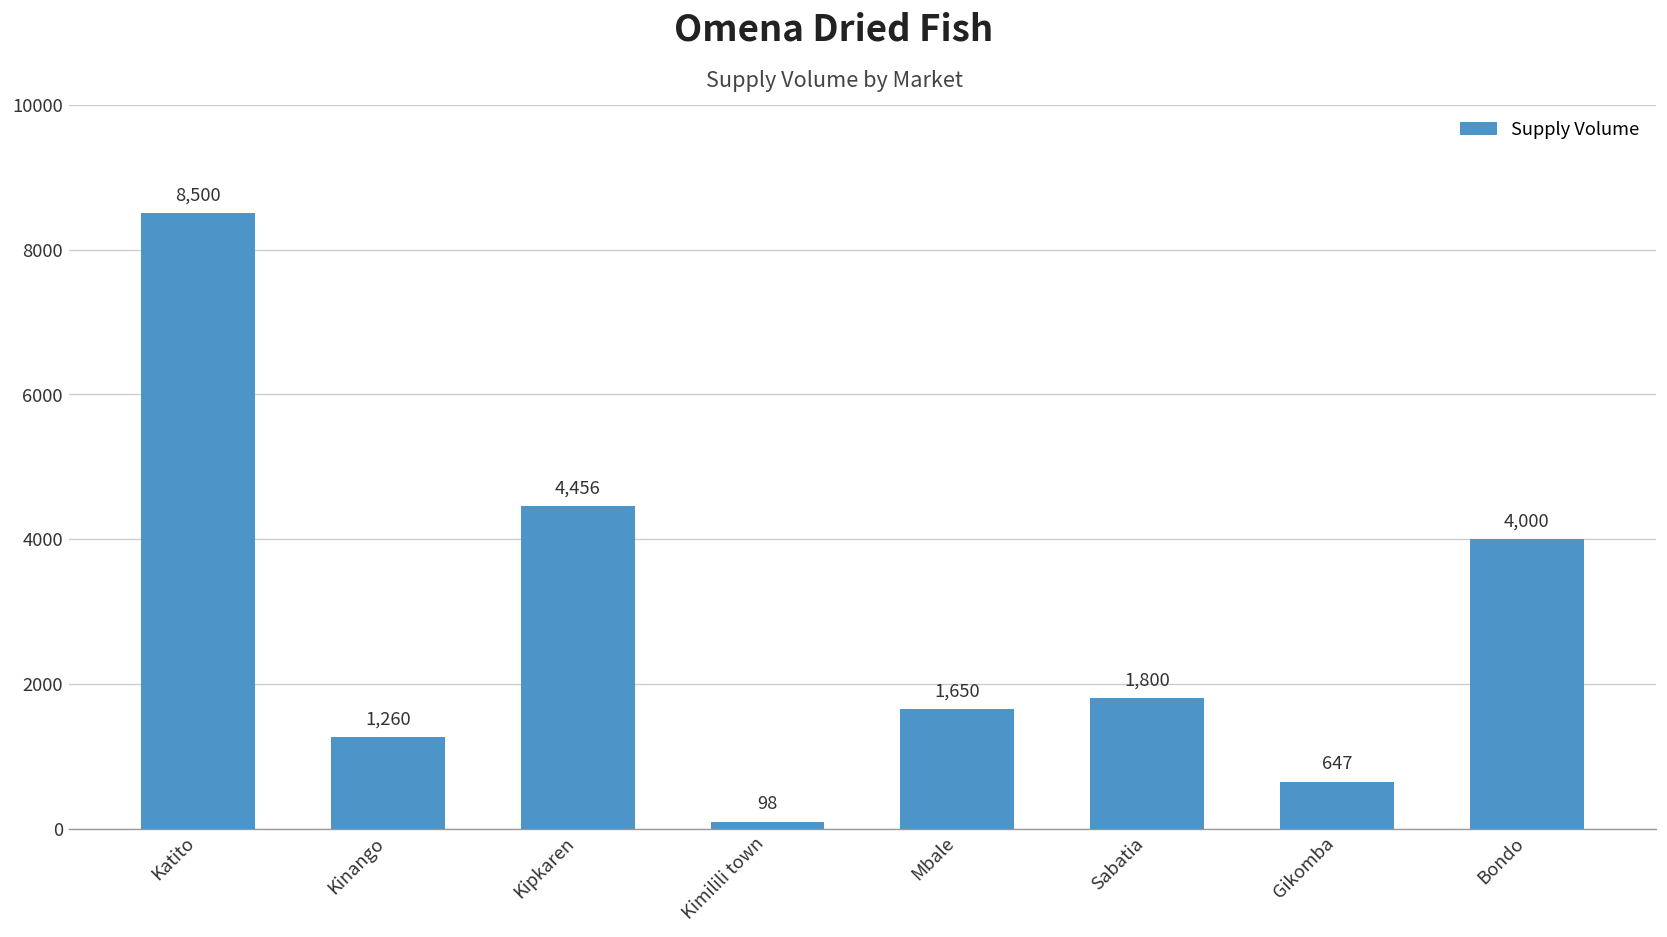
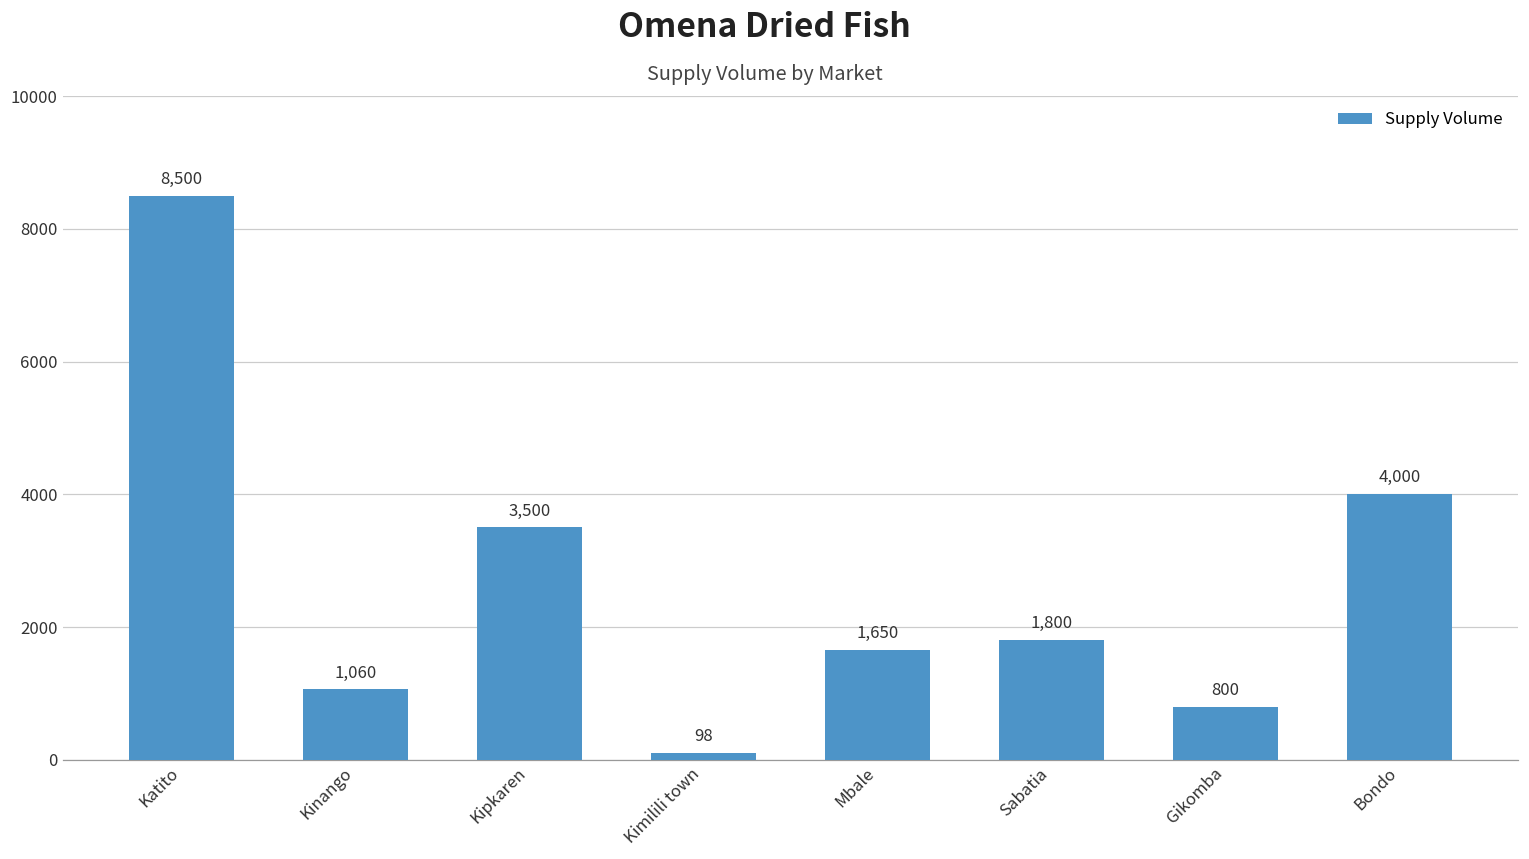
  {
    "Katito": "8,500",
-   "Kinango": "1,260",
-   "Kipkaren": "4,456",
+   "Kinango": "1,060",
+   "Kipkaren": "3,500",
    "Kimilili town": "98",
    "Mbale": "1,650",
    "Sabatia": "1,800",
-   "Gikomba": "647",
+   "Gikomba": "800",
    "Bondo": "4,000"
  }
